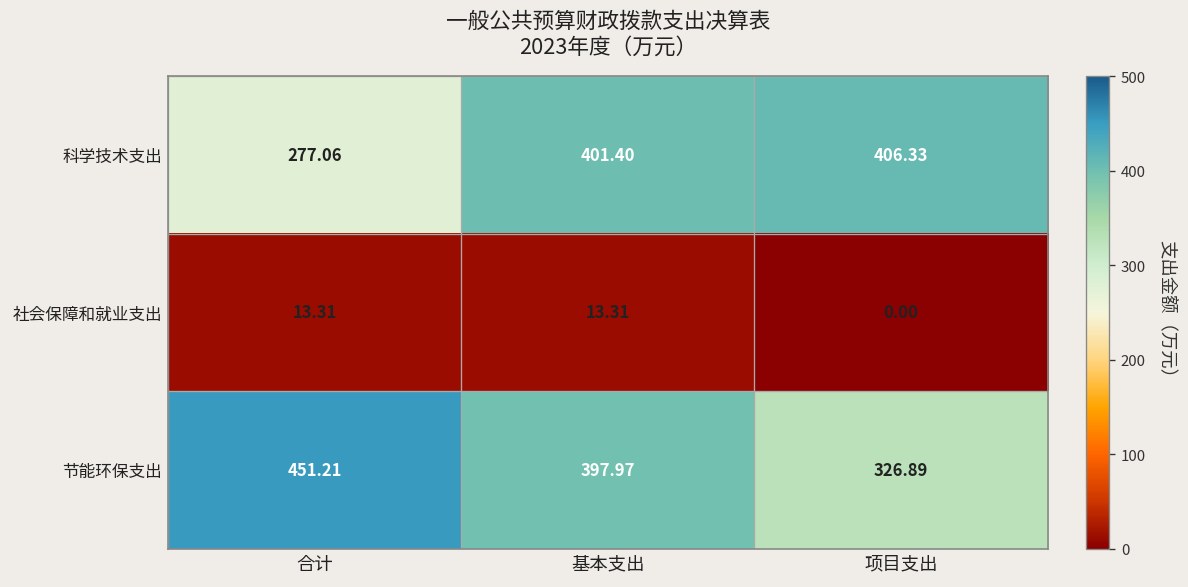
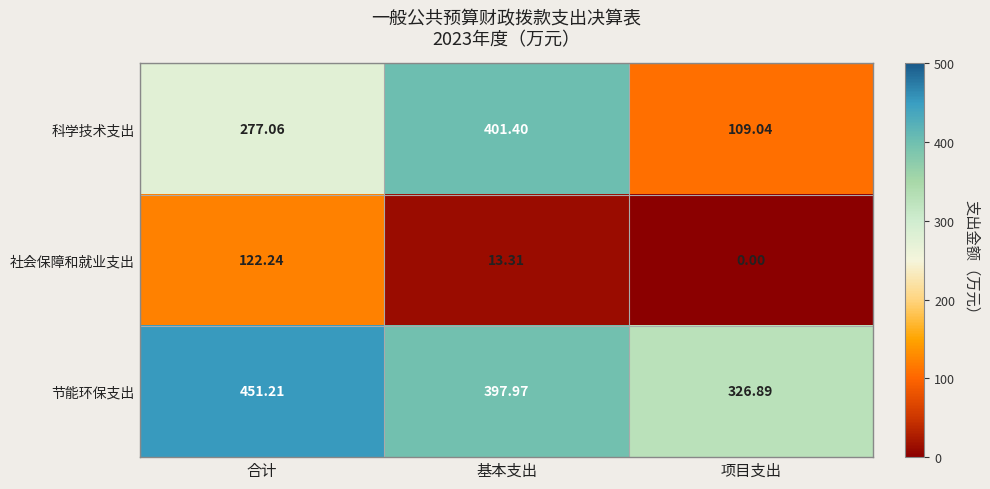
  {
    "科学技术支出": {
      "合计": 277.06,
      "基本支出": 401.40,
-     "项目支出": 406.33
+     "项目支出": 109.04
    },
    "社会保障和就业支出": {
-     "合计": 13.31,
+     "合计": 122.24,
      "基本支出": 13.31,
      "项目支出": 0.00
    },
    "节能环保支出": {
      "合计": 451.21,
      "基本支出": 397.97,
      "项目支出": 326.89
    }
  }
